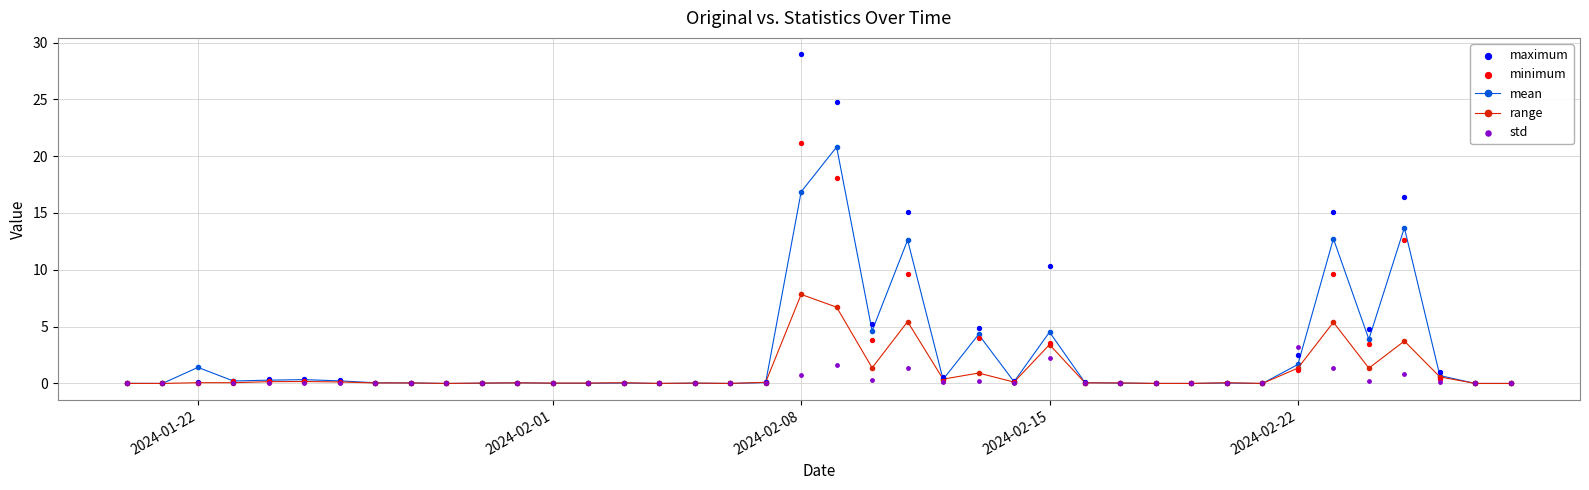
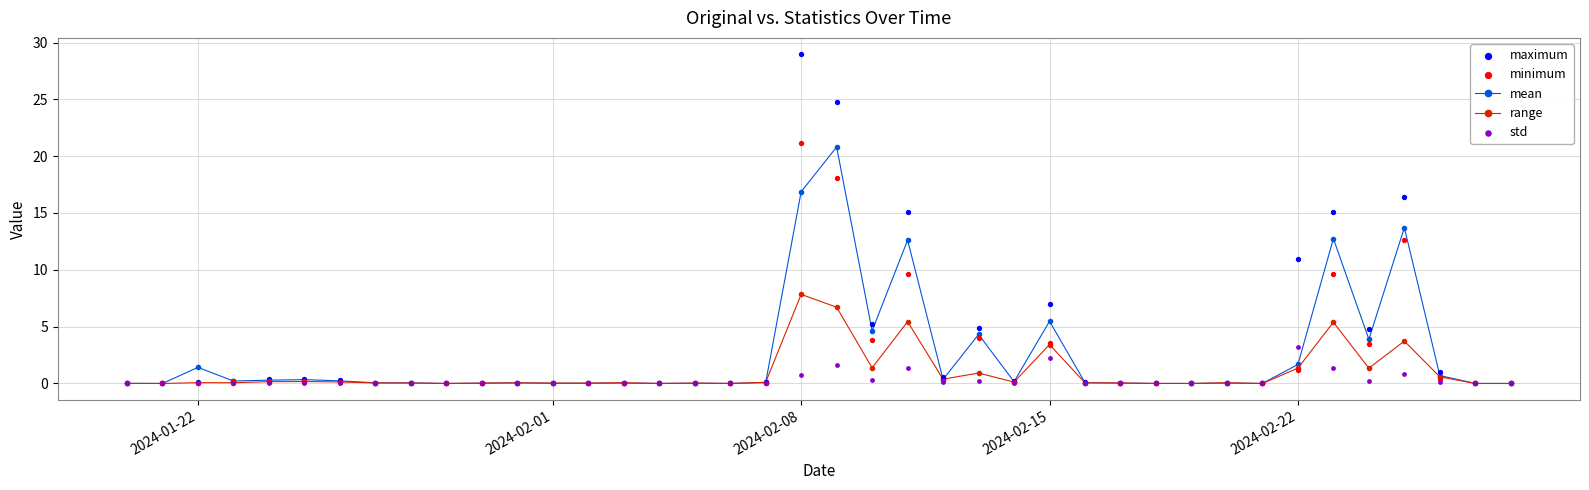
  {
    "mean": {
      "2024-01-22": 1.4,
      "2024-02-08": 16.9,
-     "2024-02-15": 4.5,
+     "2024-02-15": 5.5,
      "2024-02-22": 1.7
    },
    "maximum": {
-     "2024-02-15": 10.3,
-     "2024-02-22": 2.5
+     "2024-02-15": 7.0,
+     "2024-02-22": 10.9
    }
  }
